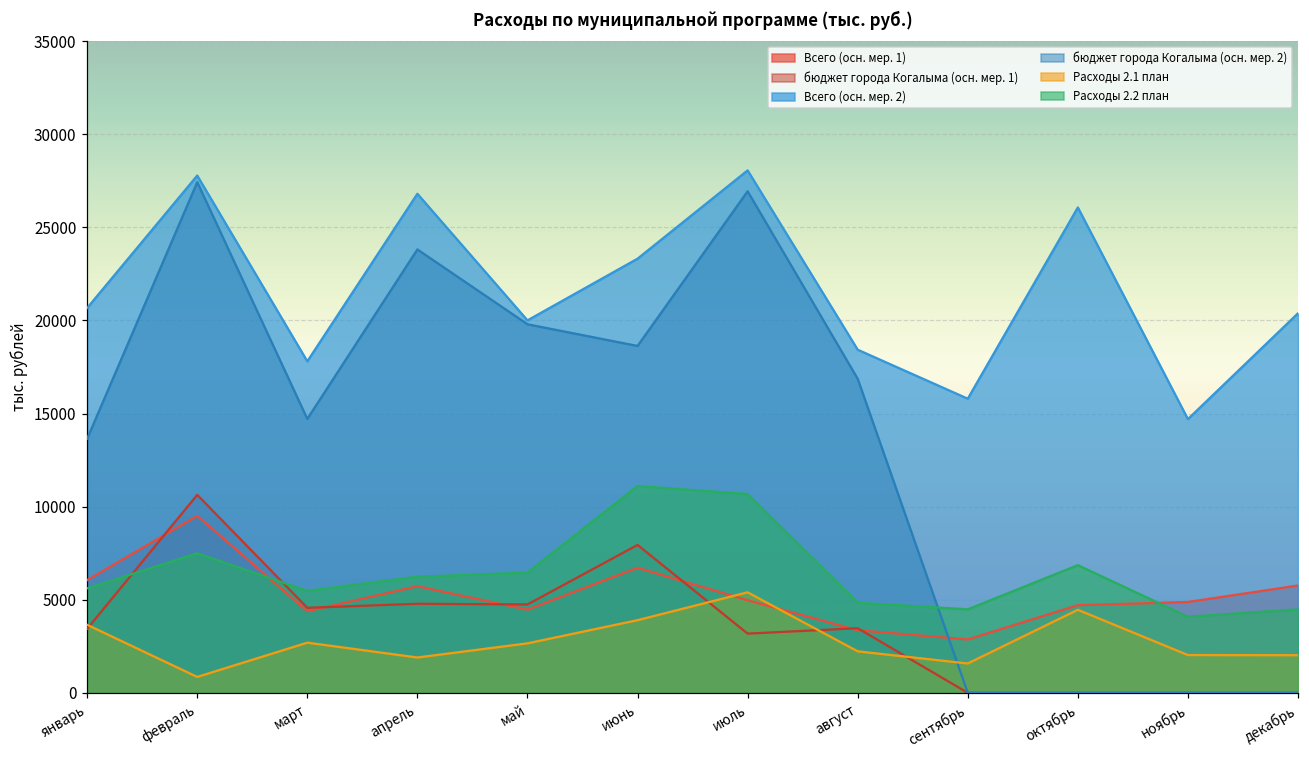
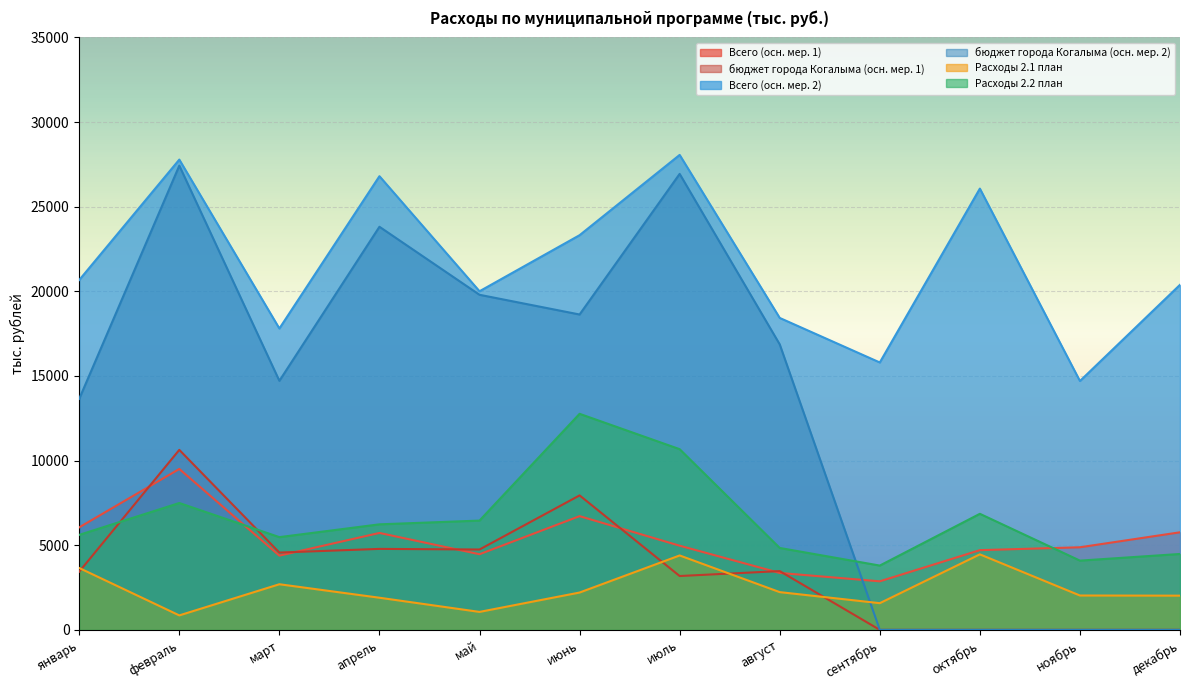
  {
    "Расходы 2.1 план": {
      "январь": 3700,
      "февраль": 900,
      "март": 2700,
      "апрель": 1900,
-     "май": 2700,
-     "июнь": 3900,
-     "июль": 5400,
+     "май": 1100,
+     "июнь": 2200,
+     "июль": 4400,
      "август": 2200,
      "сентябрь": 1600,
      "октябрь": 4500,
      "ноябрь": 2000,
      "декабрь": 2000
    },
    "Расходы 2.2 план": {
      "январь": 5600,
      "февраль": 7500,
      "март": 5500,
      "апрель": 6200,
      "май": 6500,
-     "июнь": 11100,
+     "июнь": 12800,
      "июль": 10700,
      "август": 4800,
-     "сентябрь": 4500,
+     "сентябрь": 3800,
      "октябрь": 6900,
      "ноябрь": 4100,
      "декабрь": 4500
    }
  }
